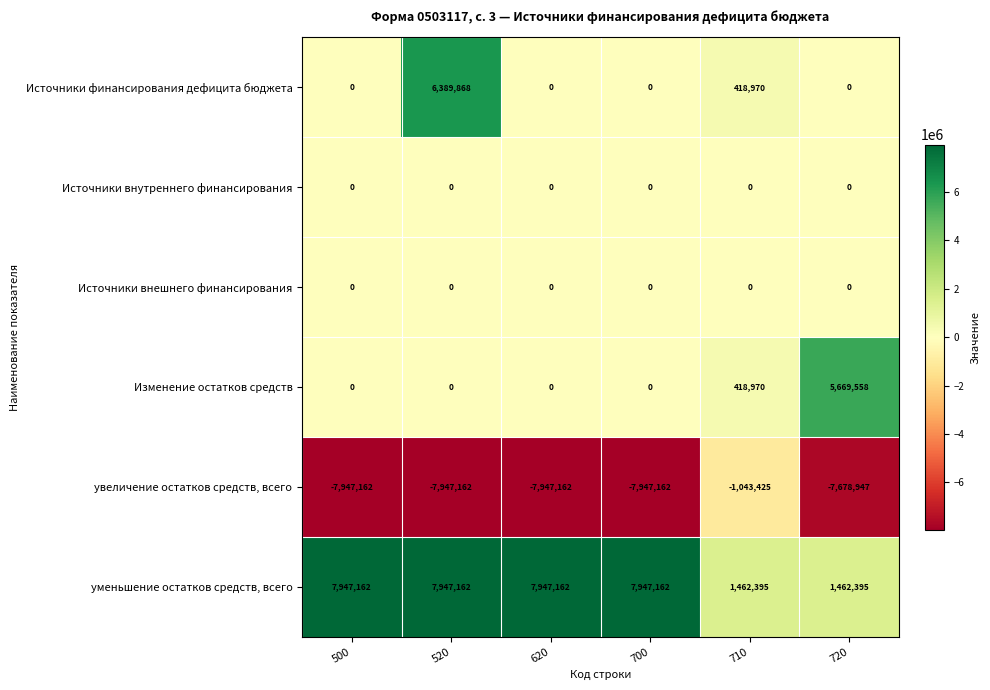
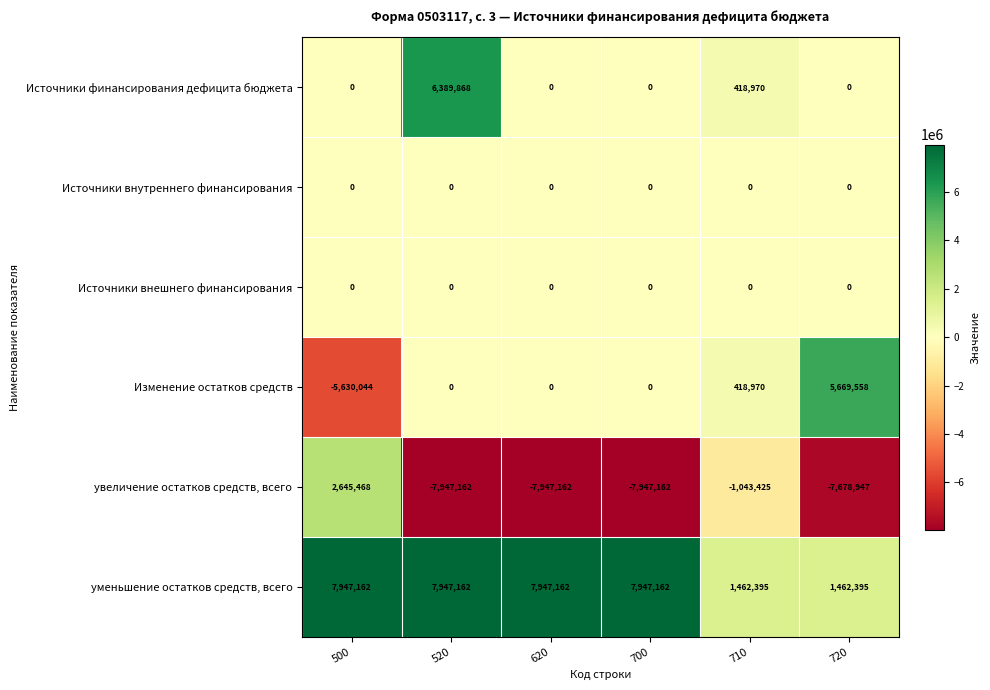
  {
    "Источники финансирования дефицита бюджета": {
      "500": "0",
      "520": "6,389,868",
      "620": "0",
      "700": "0",
      "710": "418,970",
      "720": "0"
    },
    "Источники внутреннего финансирования": {
      "500": "0",
      "520": "0",
      "620": "0",
      "700": "0",
      "710": "0",
      "720": "0"
    },
    "Источники внешнего финансирования": {
      "500": "0",
      "520": "0",
      "620": "0",
      "700": "0",
      "710": "0",
      "720": "0"
    },
    "Изменение остатков средств": {
-     "500": "0",
+     "500": "-5,630,044",
      "520": "0",
      "620": "0",
      "700": "0",
      "710": "418,970",
      "720": "5,669,558"
    },
    "увеличение остатков средств, всего": {
-     "500": "-7,947,162",
+     "500": "2,645,468",
      "520": "-7,947,162",
      "620": "-7,947,162",
      "700": "-7,947,162",
      "710": "-1,043,425",
      "720": "-7,678,947"
    },
    "уменьшение остатков средств, всего": {
      "500": "7,947,162",
      "520": "7,947,162",
      "620": "7,947,162",
      "700": "7,947,162",
      "710": "1,462,395",
      "720": "1,462,395"
    }
  }
